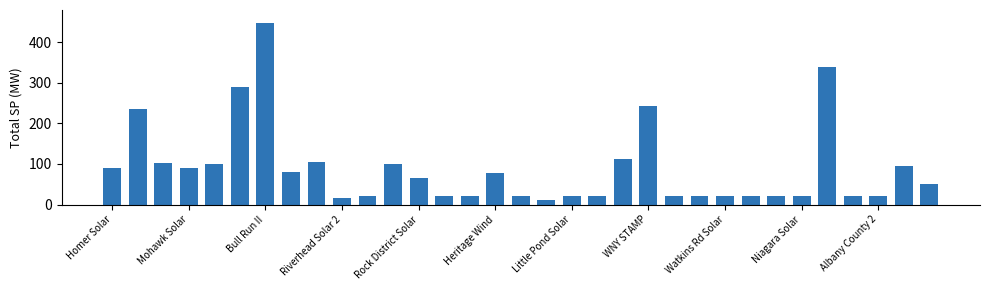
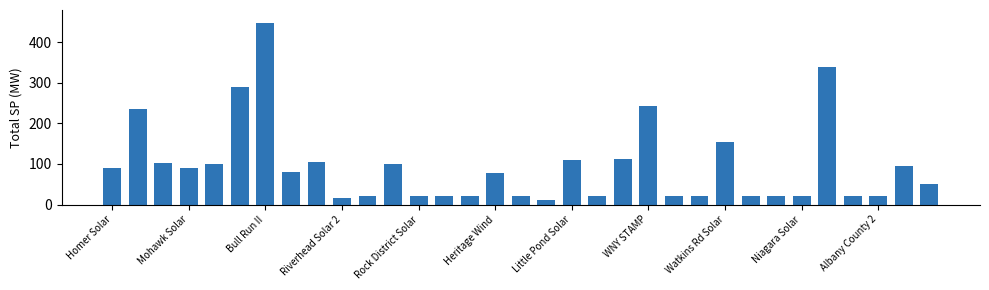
  {
    "Homer Solar": 90,
    "Mohawk Solar": 90,
    "Bull Run II": 450,
    "Riverhead Solar 2": 20,
-   "Rock District Solar": 70,
+   "Rock District Solar": 20,
    "Heritage Wind": 80,
-   "Little Pond Solar": 20,
+   "Little Pond Solar": 110,
    "WNY STAMP": 240,
-   "Watkins Rd Solar": 20,
+   "Watkins Rd Solar": 150,
    "Niagara Solar": 20,
    "Albany County 2": 20
  }
